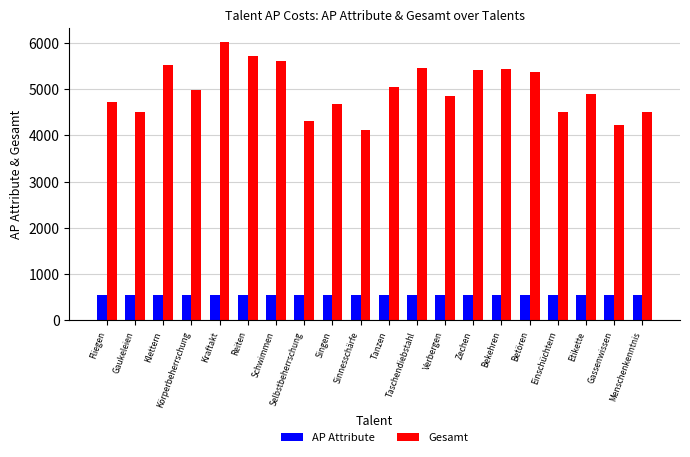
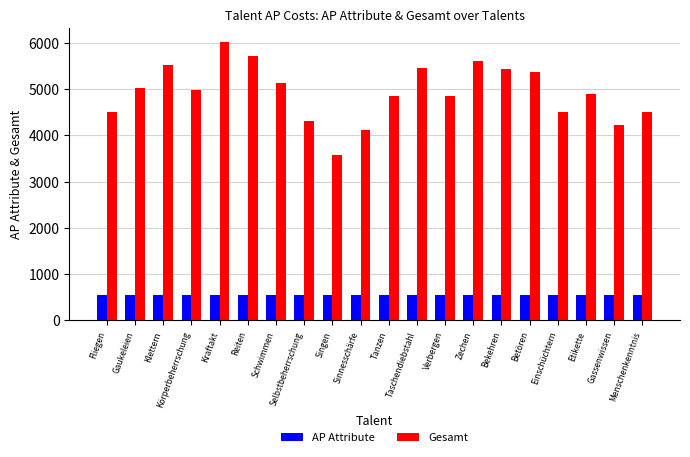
  {
    "AP Attribute": {
      "Fliegen": 600,
      "Gaukeleien": 600,
      "Klettern": 600,
      "Körperbeherrschung": 600,
      "Kraftakt": 600,
      "Reiten": 600,
      "Schwimmen": 600,
      "Selbstbeherrschung": 600,
      "Singen": 600,
      "Sinnesschärfe": 600,
      "Tanzen": 600,
      "Taschendiebstahl": 600,
      "Verbergen": 600,
      "Zechen": 600,
      "Bekehren": 600,
      "Betören": 600,
      "Einschüchtern": 600,
      "Etikette": 600,
      "Gassenwissen": 600,
      "Menschenkenntnis": 600
    },
    "Gesamt": {
-     "Fliegen": 4700,
-     "Gaukeleien": 4500,
+     "Fliegen": 4500,
+     "Gaukeleien": 5000,
      "Klettern": 5500,
      "Körperbeherrschung": 5000,
      "Kraftakt": 6000,
      "Reiten": 5700,
-     "Schwimmen": 5600,
+     "Schwimmen": 5100,
      "Selbstbeherrschung": 4300,
-     "Singen": 4700,
+     "Singen": 3600,
      "Sinnesschärfe": 4100,
-     "Tanzen": 5000,
+     "Tanzen": 4800,
      "Taschendiebstahl": 5500,
      "Verbergen": 4900,
-     "Zechen": 5400,
+     "Zechen": 5600,
      "Bekehren": 5400,
      "Betören": 5400,
      "Einschüchtern": 4500,
      "Etikette": 4900,
      "Gassenwissen": 4200,
      "Menschenkenntnis": 4500
    }
  }
